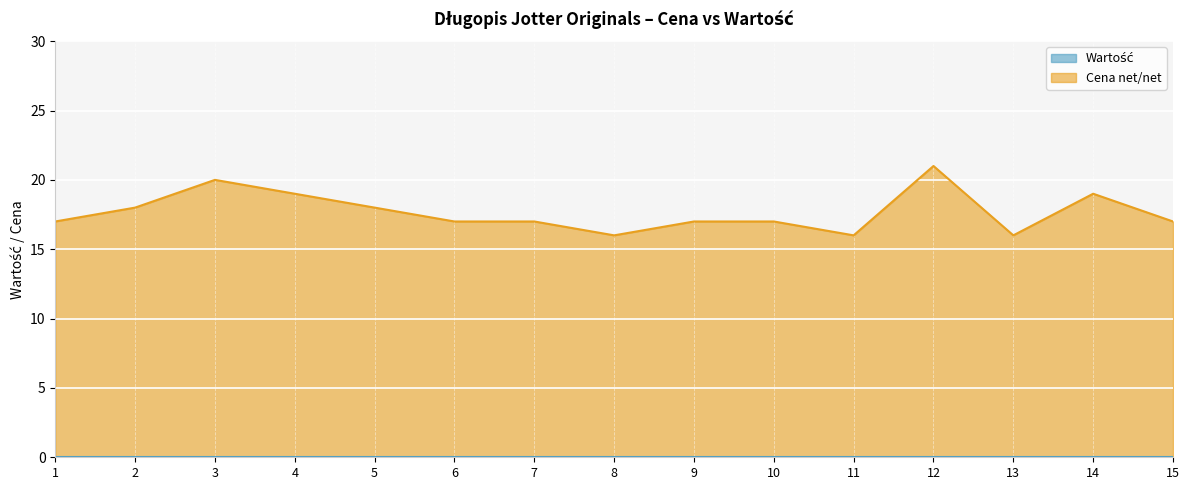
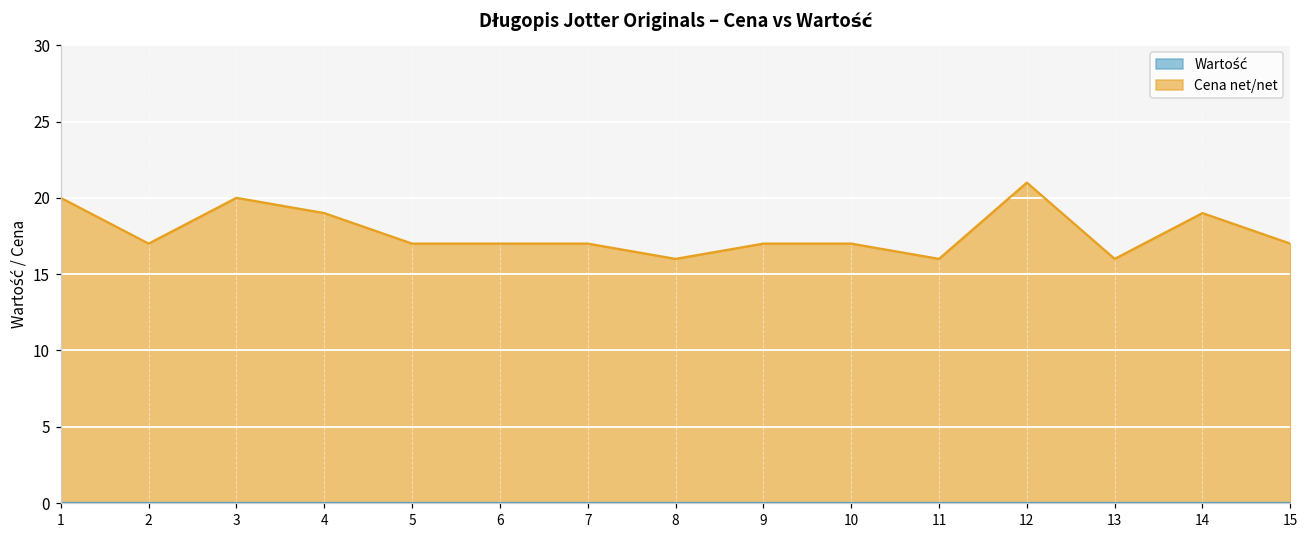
  {
    "Wartość": {
      "1": 0,
      "2": 0,
      "3": 0,
      "4": 0,
      "5": 0,
      "6": 0,
      "7": 0,
      "8": 0,
      "9": 0,
      "10": 0,
      "11": 0,
      "12": 0,
      "13": 0,
      "14": 0,
      "15": 0
    },
    "Cena net/net": {
-     "1": 17,
-     "2": 18,
+     "1": 20,
+     "2": 17,
      "3": 20,
      "4": 19,
-     "5": 18,
+     "5": 17,
      "6": 17,
      "7": 17,
      "8": 16,
      "9": 17,
      "10": 17,
      "11": 16,
      "12": 21,
      "13": 16,
      "14": 19,
      "15": 17
    }
  }
